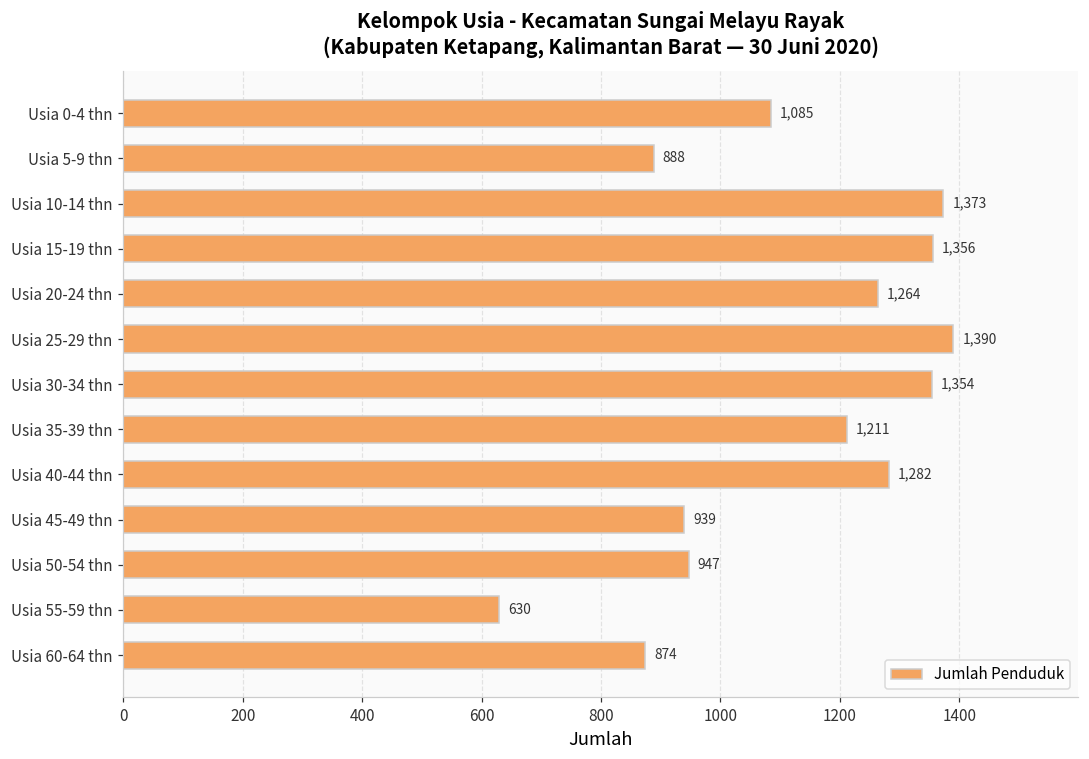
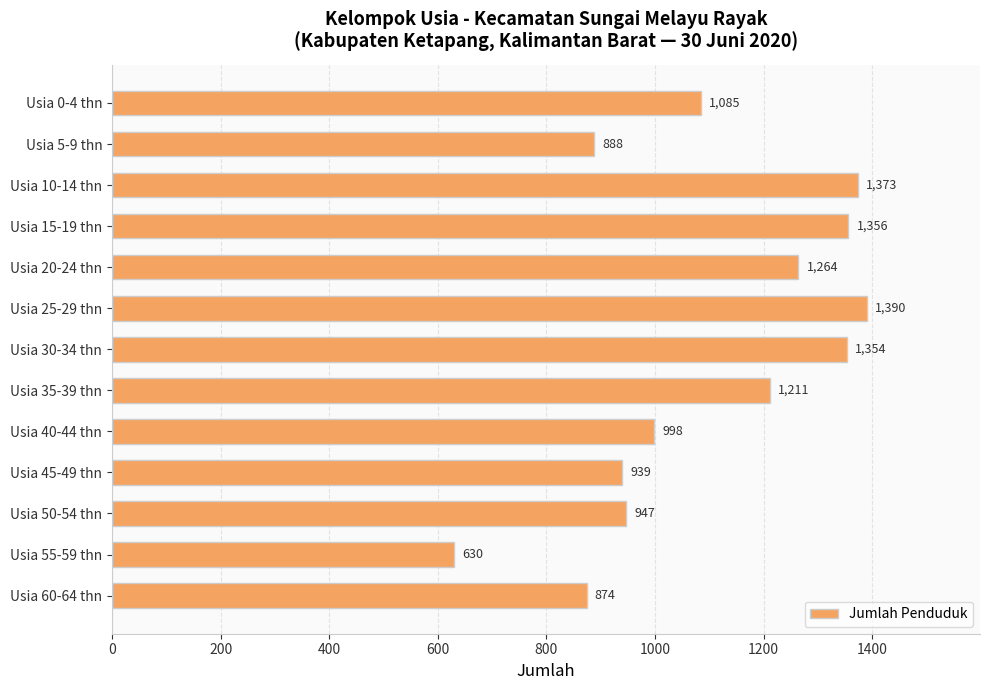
  {
    "Usia 0-4 thn": "1,085",
    "Usia 5-9 thn": "888",
    "Usia 10-14 thn": "1,373",
    "Usia 15-19 thn": "1,356",
    "Usia 20-24 thn": "1,264",
    "Usia 25-29 thn": "1,390",
    "Usia 30-34 thn": "1,354",
    "Usia 35-39 thn": "1,211",
-   "Usia 40-44 thn": "1,282",
+   "Usia 40-44 thn": "998",
    "Usia 45-49 thn": "939",
    "Usia 50-54 thn": "947",
    "Usia 55-59 thn": "630",
    "Usia 60-64 thn": "874"
  }
